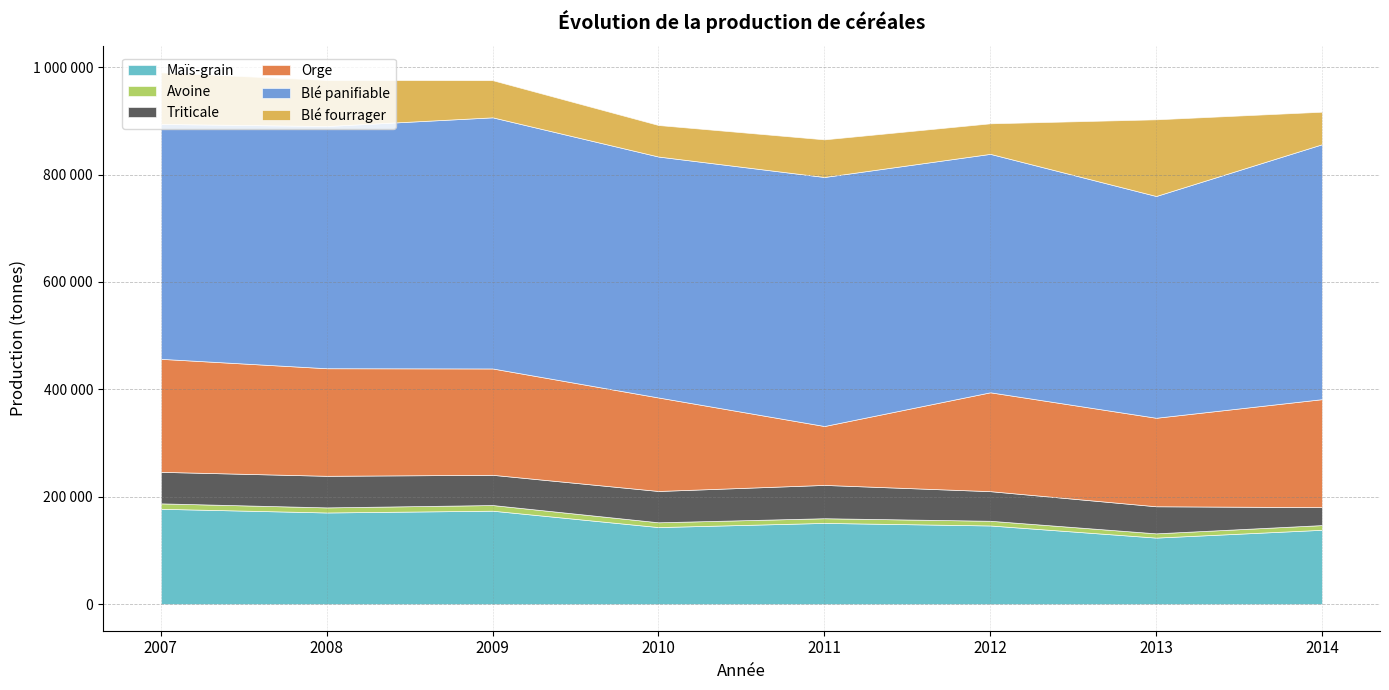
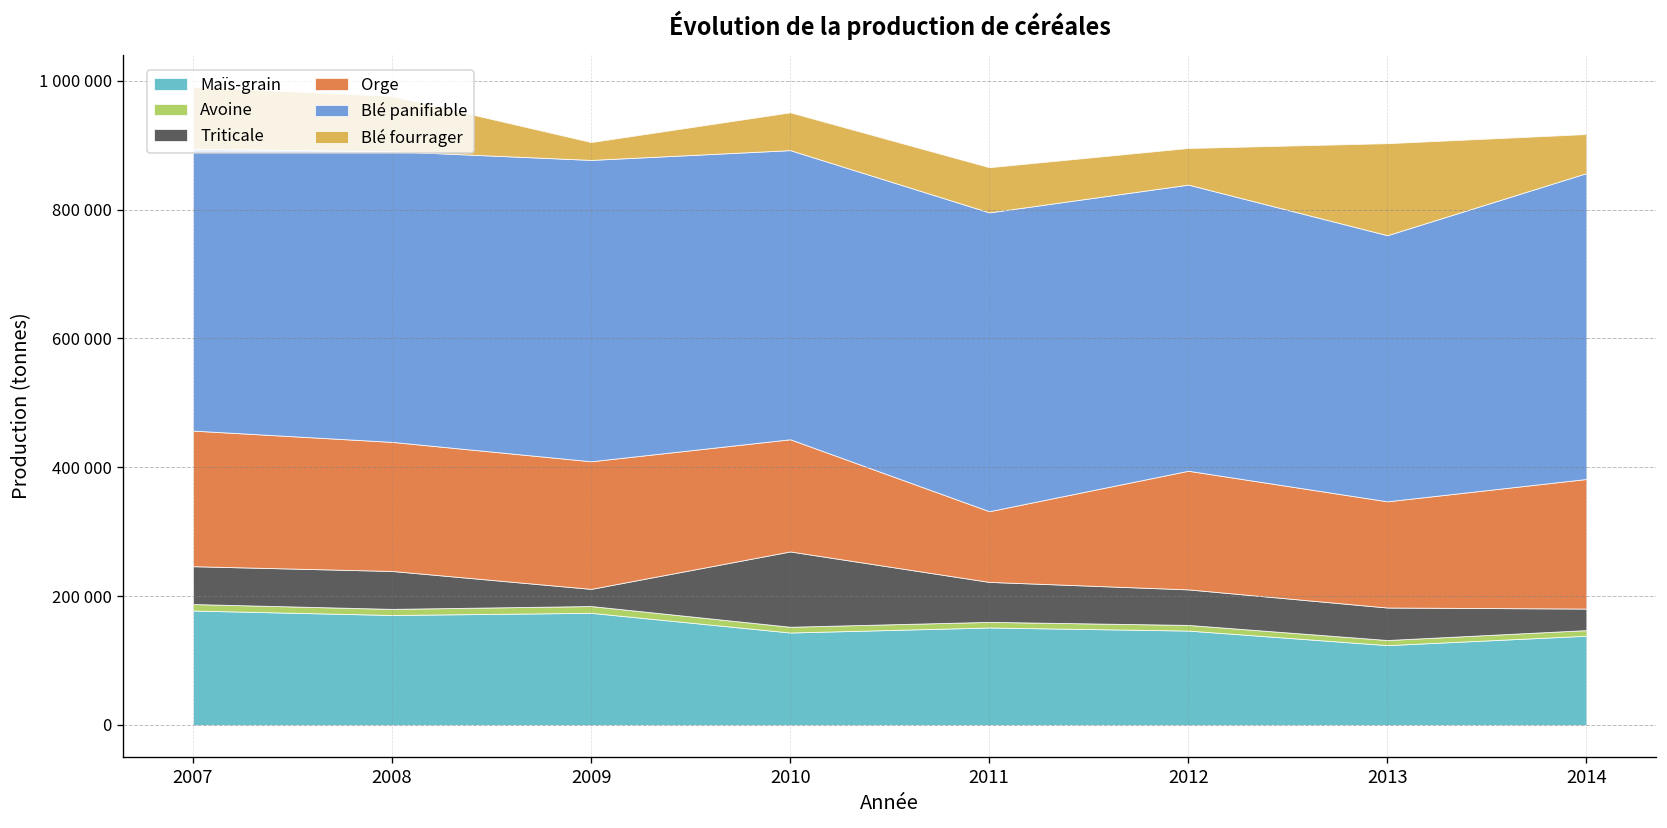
  {
    "Avoine": {
      "2007": 10000,
      "2008": 10000,
      "2009": 10000,
      "2010": 10000,
      "2011": 10000,
      "2012": 10000,
      "2013": 10000,
      "2014": 10000
    },
    "Triticale": {
      "2007": 60000,
      "2008": 60000,
-     "2009": 60000,
-     "2010": 60000,
+     "2009": 30000,
+     "2010": 120000,
      "2011": 60000,
      "2012": 60000,
      "2013": 50000,
      "2014": 30000
    },
    "Orge": {
      "2007": 210000,
      "2008": 200000,
      "2009": 200000,
      "2010": 170000,
      "2011": 110000,
      "2012": 180000,
      "2013": 160000,
      "2014": 200000
    },
    "Blé fourrager": {
-     "2009": 70000,
+     "2009": 30000,
      "2010": 60000,
      "2011": 70000,
      "2012": 60000,
      "2013": 140000,
      "2014": 60000
    }
  }
